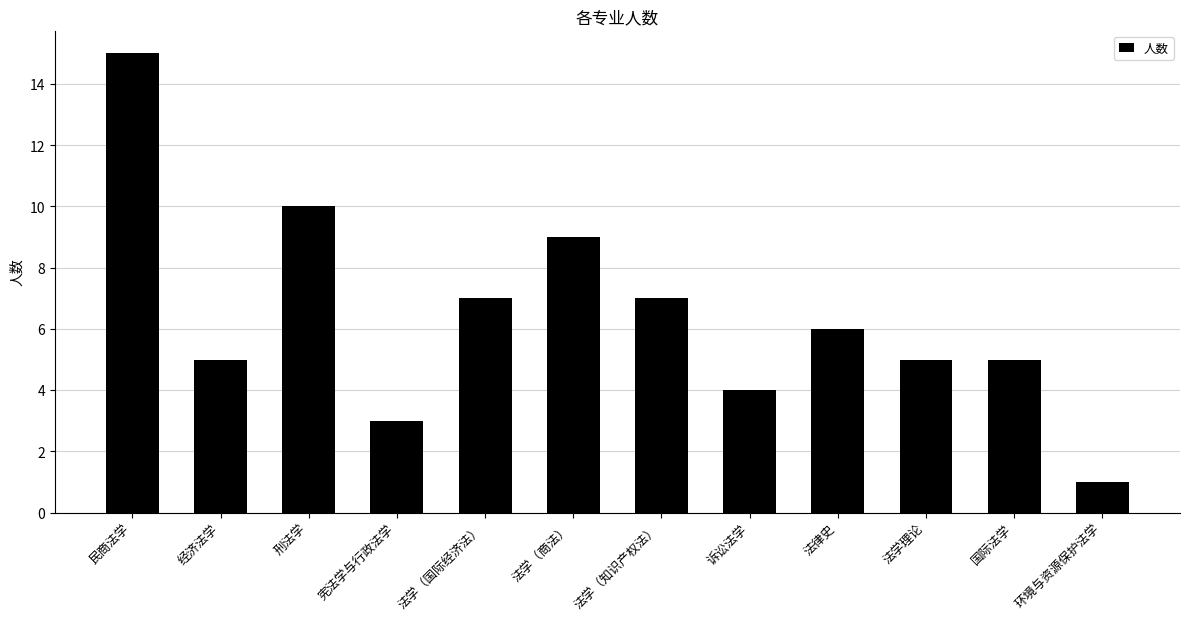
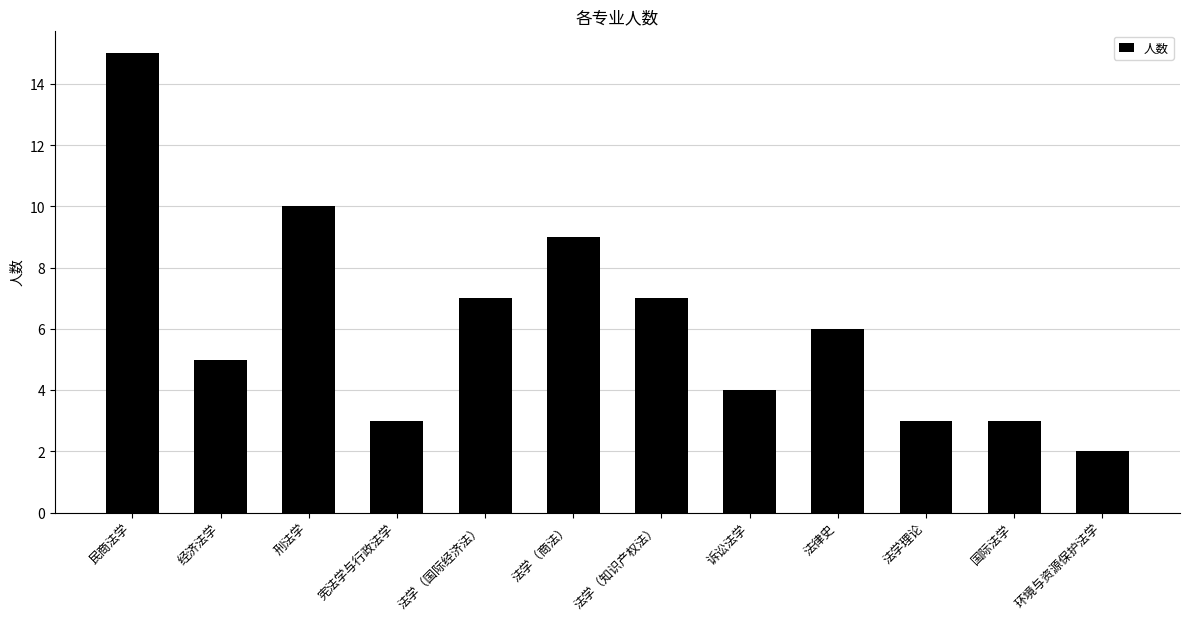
  {
    "民商法学": 15,
    "经济法学": 5,
    "刑法学": 10,
    "宪法学与行政法学": 3,
    "法学（国际经济法）": 7,
    "法学（商法）": 9,
    "法学（知识产权法）": 7,
    "诉讼法学": 4,
    "法律史": 6,
-   "法学理论": 5,
-   "国际法学": 5,
-   "环境与资源保护法学": 1
+   "法学理论": 3,
+   "国际法学": 3,
+   "环境与资源保护法学": 2
  }
